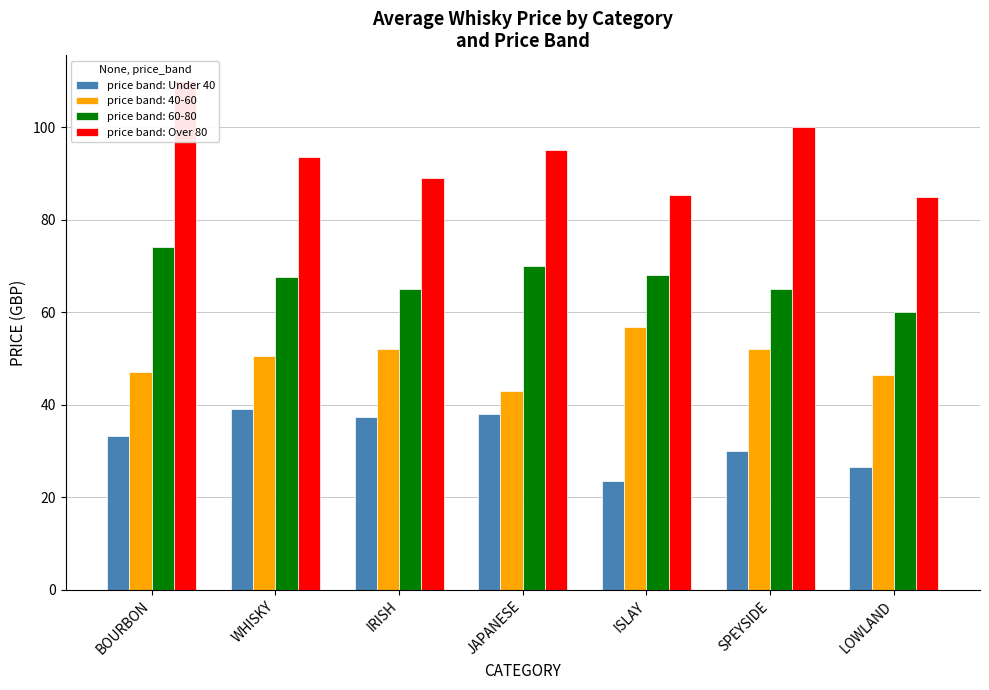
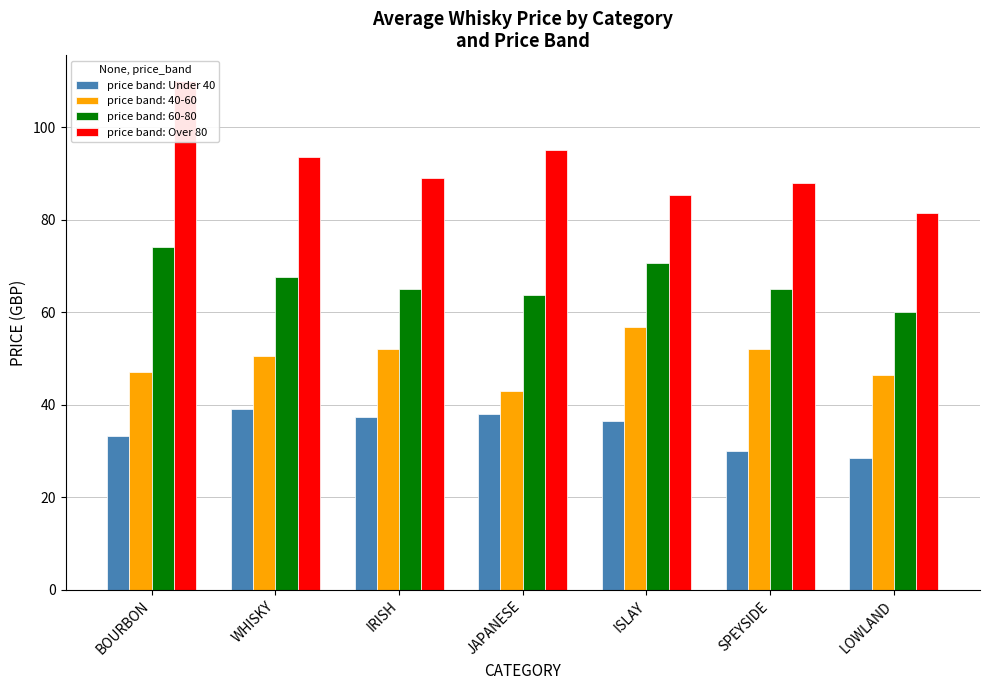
  {
    "price band: Under 40": {
      "BOURBON": 33,
      "WHISKY": 39,
      "IRISH": 37,
      "JAPANESE": 38,
-     "ISLAY": 24,
+     "ISLAY": 37,
      "SPEYSIDE": 30,
-     "LOWLAND": 27
+     "LOWLAND": 29
    },
    "price band: 40-60": {
      "BOURBON": 47,
      "WHISKY": 51,
      "IRISH": 52,
      "JAPANESE": 43,
      "ISLAY": 57,
      "SPEYSIDE": 52,
      "LOWLAND": 47
    },
    "price band: 60-80": {
      "BOURBON": 74,
      "WHISKY": 68,
      "IRISH": 65,
-     "JAPANESE": 70,
-     "ISLAY": 68,
+     "JAPANESE": 64,
+     "ISLAY": 71,
      "SPEYSIDE": 65,
      "LOWLAND": 60
    },
    "price band: Over 80": {
      "WHISKY": 94,
      "IRISH": 89,
      "JAPANESE": 95,
      "ISLAY": 85,
-     "SPEYSIDE": 100,
-     "LOWLAND": 85
+     "SPEYSIDE": 88,
+     "LOWLAND": 82
    }
  }
